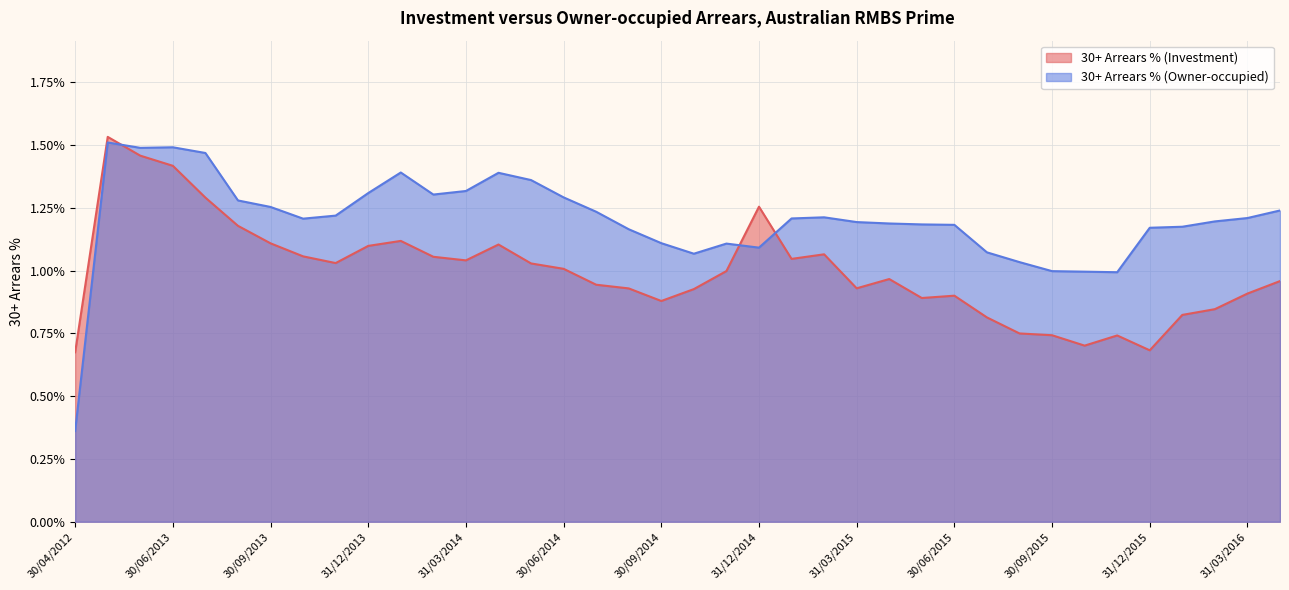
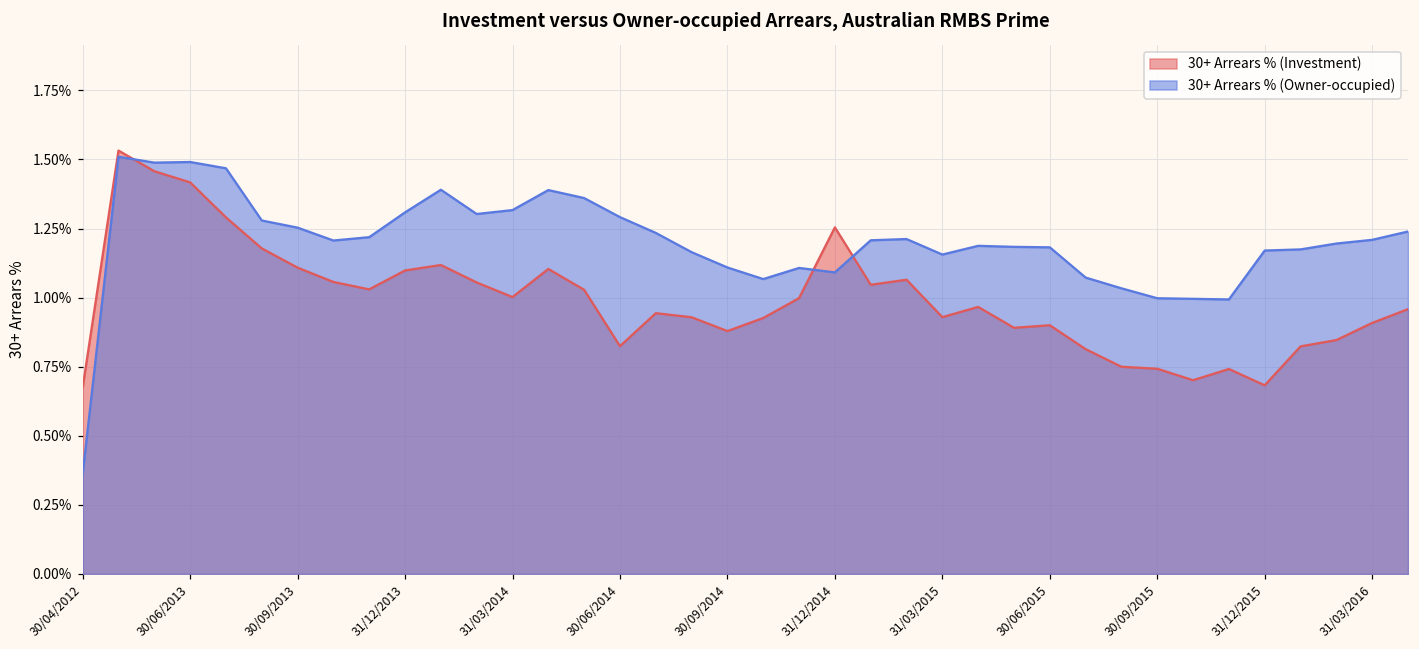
  {
    "30+ Arrears % (Investment)": {
      "30/04/2012": "0.67%",
      "30/06/2013": "1.42%",
      "30/09/2013": "1.11%",
      "31/12/2013": "1.10%",
-     "31/03/2014": "1.04%",
-     "30/06/2014": "1.01%",
+     "31/03/2014": "1.00%",
+     "30/06/2014": "0.82%",
      "30/09/2014": "0.88%",
      "31/12/2014": "1.25%",
      "31/03/2015": "0.93%",
      "30/06/2015": "0.90%",
      "30/09/2015": "0.74%",
      "31/12/2015": "0.68%",
      "31/03/2016": "0.91%"
    },
    "30+ Arrears % (Owner-occupied)": {
      "30/04/2012": "0.36%",
      "30/06/2013": "1.49%",
      "30/09/2013": "1.25%",
      "31/12/2013": "1.31%",
      "31/03/2014": "1.32%",
      "30/06/2014": "1.29%",
      "30/09/2014": "1.11%",
      "31/12/2014": "1.09%",
-     "31/03/2015": "1.19%",
+     "31/03/2015": "1.16%",
      "30/06/2015": "1.18%",
      "30/09/2015": "1.00%",
      "31/12/2015": "1.17%",
      "31/03/2016": "1.21%"
    }
  }
